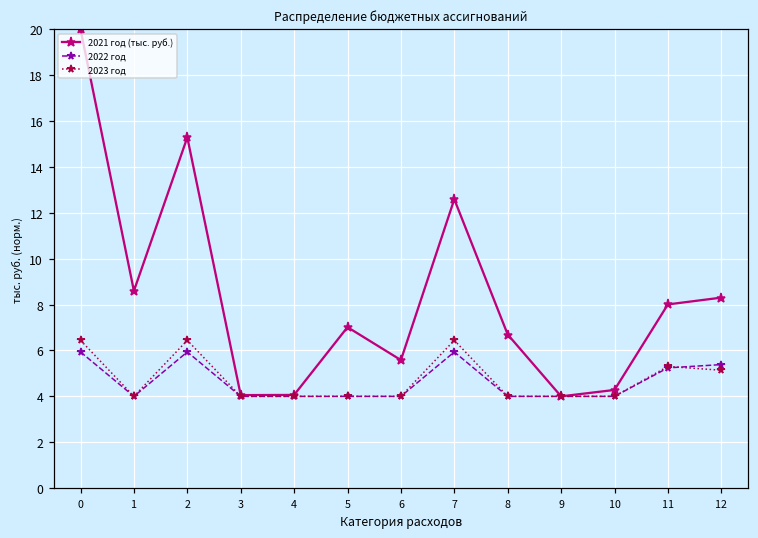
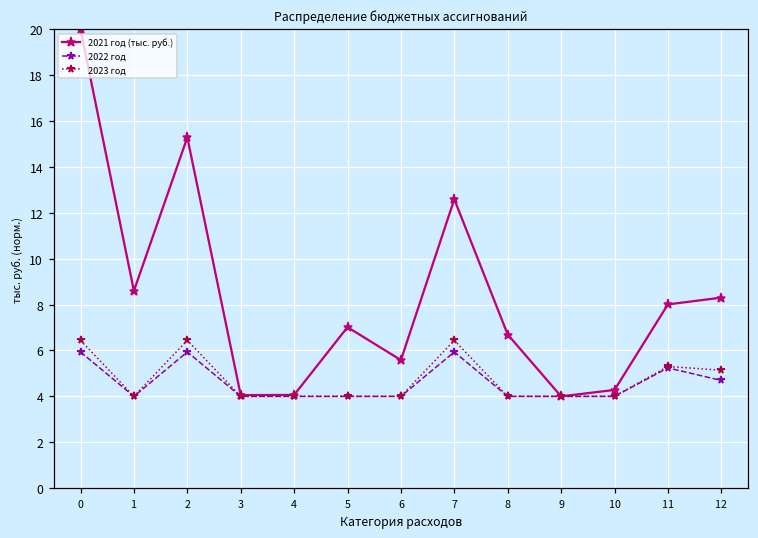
  {
    "2022 год": {
      "0": 5.9,
      "2": 5.9,
      "7": 5.9,
-     "12": 5.4
+     "12": 4.7
    }
  }
